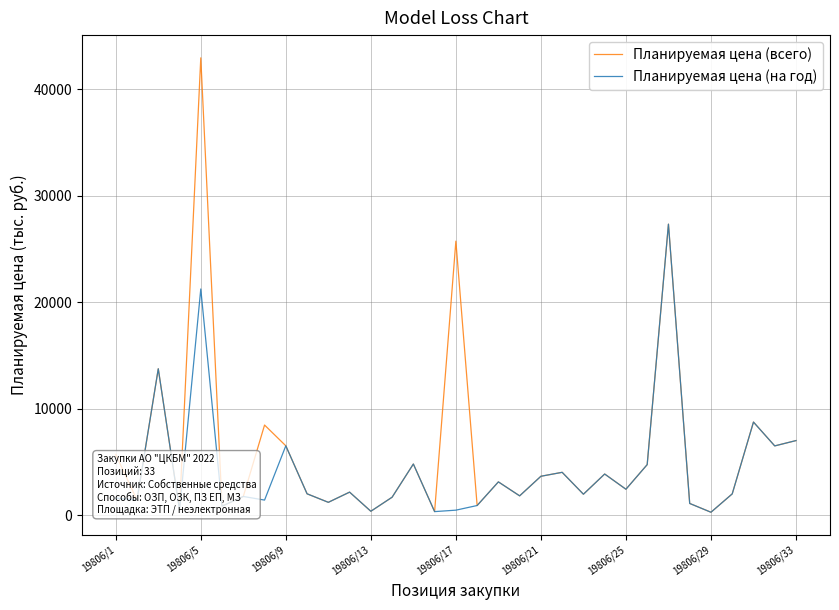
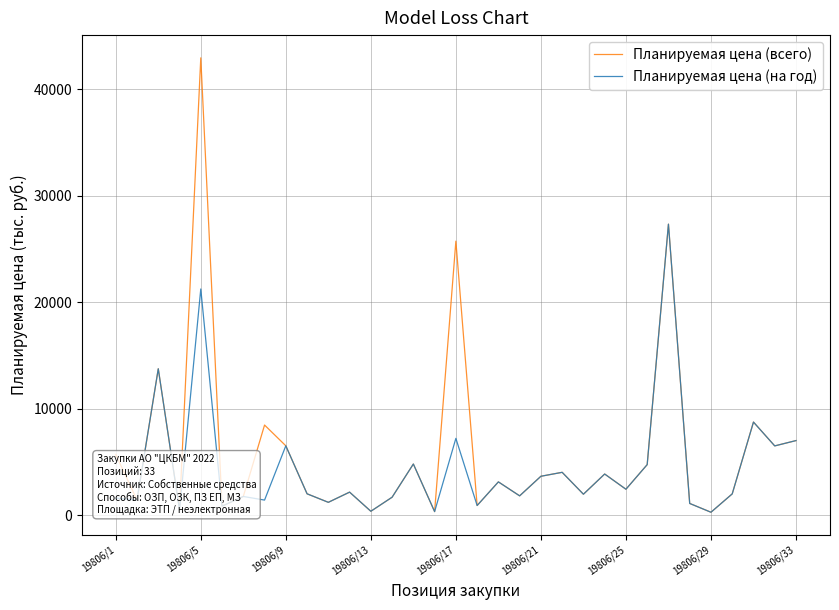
  {
    "Планируемая цена (всего)": {
      "19806/5": 43000,
      "19806/17": 25700
    },
    "Планируемая цена (на год)": {
      "19806/5": 21200,
-     "19806/17": 500
+     "19806/17": 7200
    }
  }
